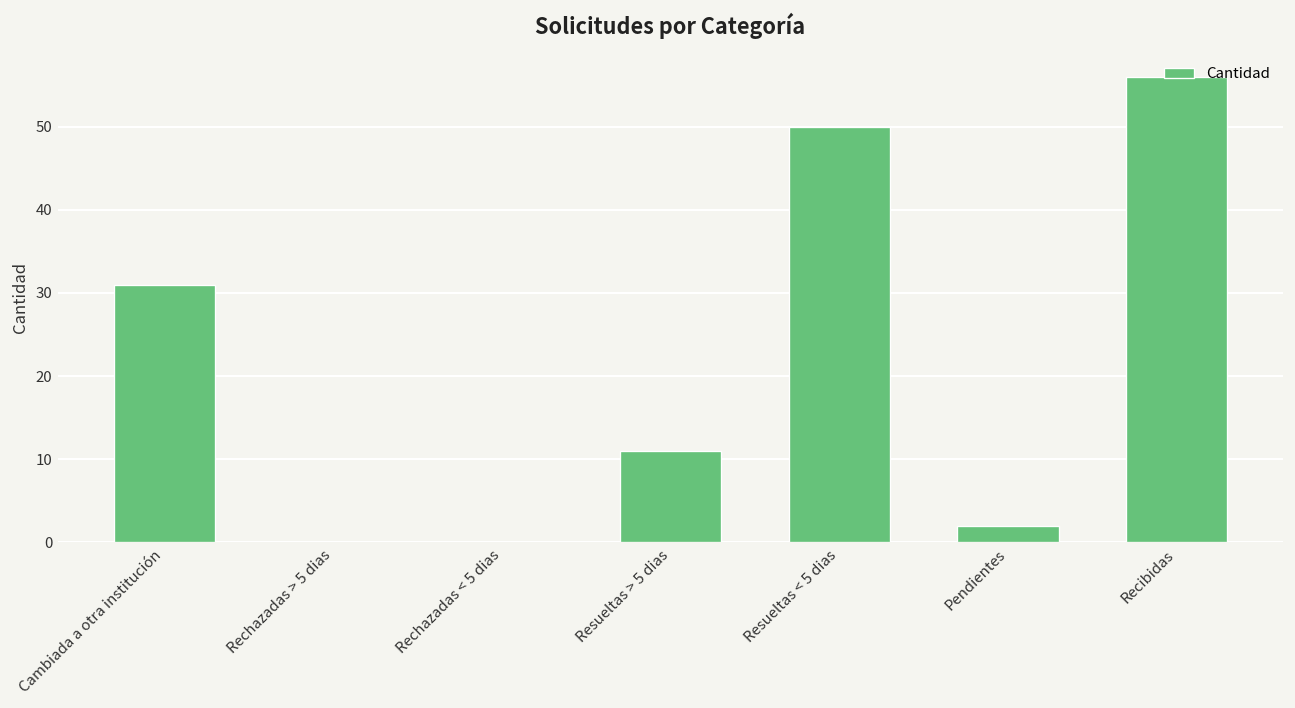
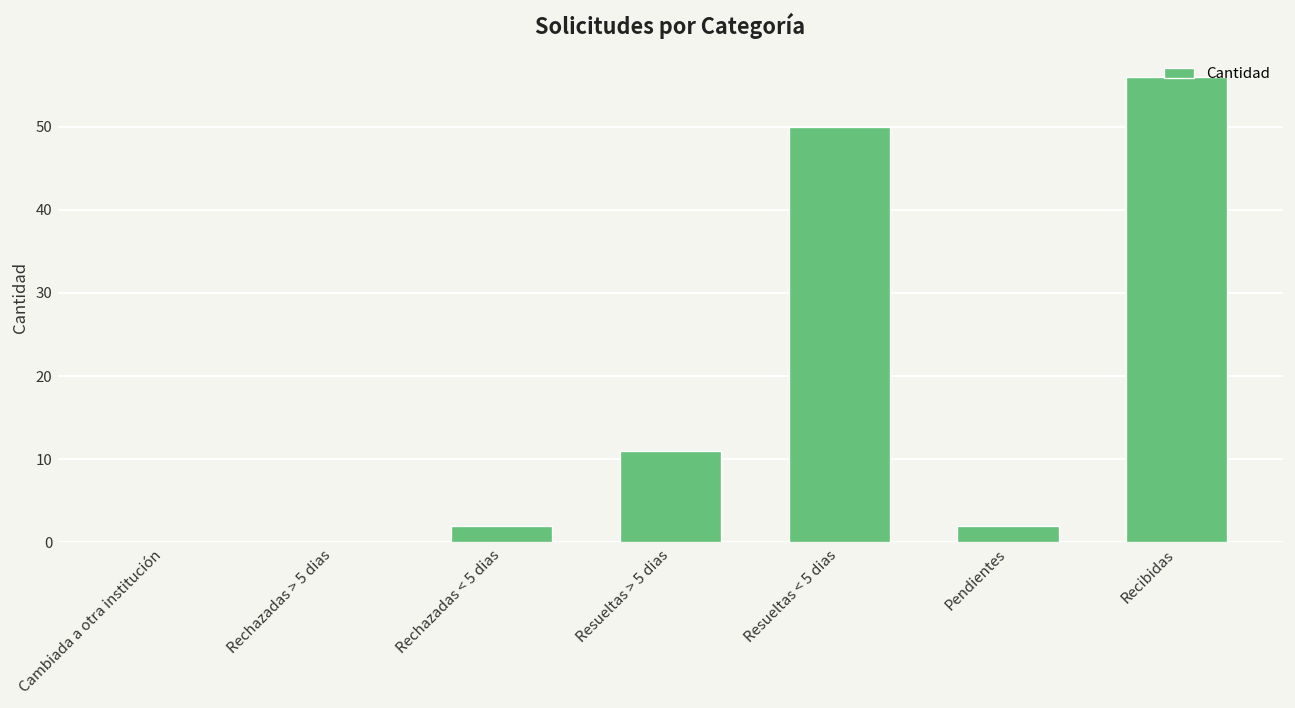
  {
-   "Cambiada a otra institución": 31,
+   "Cambiada a otra institución": 0,
    "Rechazadas > 5 dias": 0,
-   "Rechazadas < 5 dias": 0,
+   "Rechazadas < 5 dias": 2,
    "Resueltas > 5 dias": 11,
    "Resueltas < 5 dias": 50,
    "Pendientes": 2,
    "Recibidas": 56
  }
